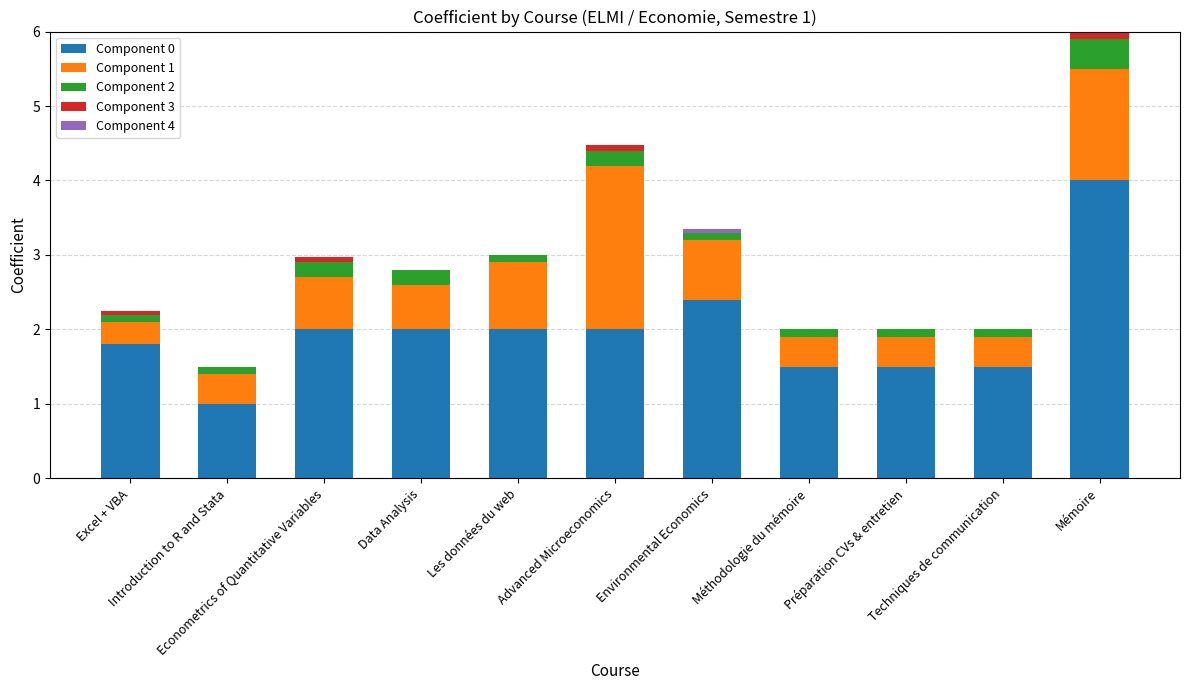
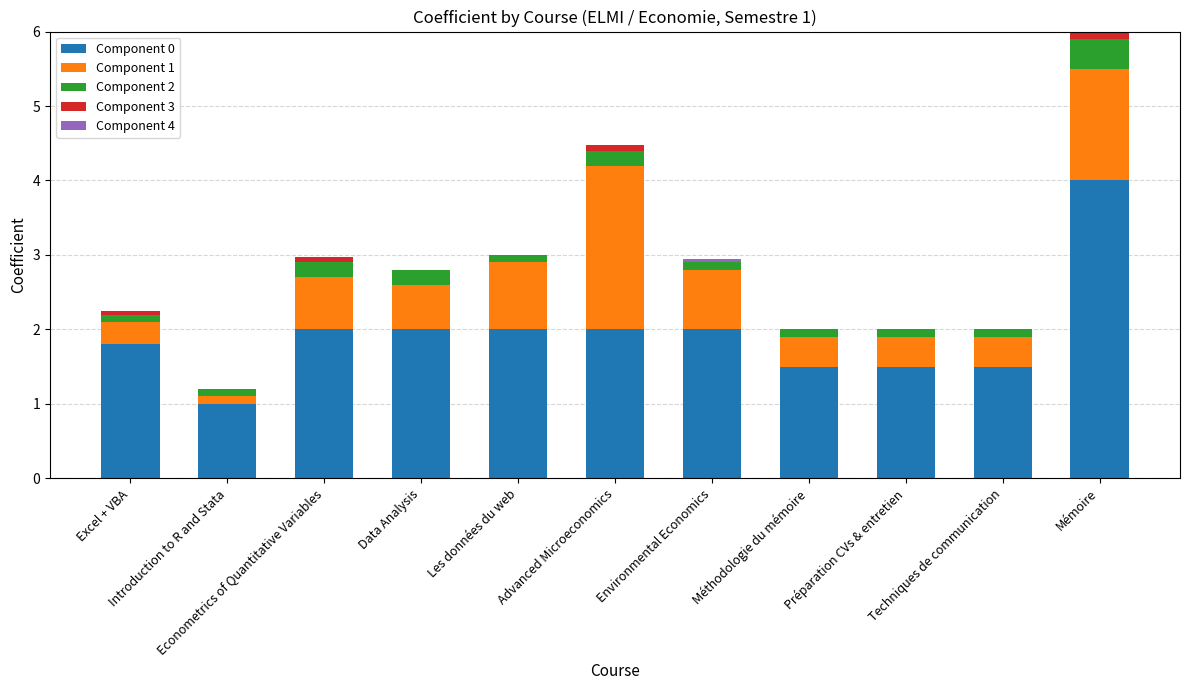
  {
    "Component 0": {
      "Excel + VBA": 1.8,
      "Introduction to R and Stata": 1.0,
      "Econometrics of Quantitative Variables": 2.0,
      "Data Analysis": 2.0,
      "Les données du web": 2.0,
      "Advanced Microeconomics": 2.0,
-     "Environmental Economics": 2.4,
+     "Environmental Economics": 2.0,
      "Méthodologie du mémoire": 1.5,
      "Préparation CVs & entretien": 1.5,
      "Techniques de communication": 1.5,
      "Mémoire": 4.0
    },
    "Component 1": {
      "Excel + VBA": 0.3,
-     "Introduction to R and Stata": 0.4,
+     "Introduction to R and Stata": 0.1,
      "Econometrics of Quantitative Variables": 0.7,
      "Data Analysis": 0.6,
      "Les données du web": 0.9,
      "Advanced Microeconomics": 2.2,
      "Environmental Economics": 0.8,
      "Méthodologie du mémoire": 0.4,
      "Préparation CVs & entretien": 0.4,
      "Techniques de communication": 0.4,
      "Mémoire": 1.5
    },
    "Component 2": {
      "Excel + VBA": 0.1,
      "Introduction to R and Stata": 0.1,
      "Econometrics of Quantitative Variables": 0.2,
      "Data Analysis": 0.2,
      "Les données du web": 0.1,
      "Advanced Microeconomics": 0.2,
      "Environmental Economics": 0.1,
      "Méthodologie du mémoire": 0.1,
      "Préparation CVs & entretien": 0.1,
      "Techniques de communication": 0.1,
      "Mémoire": 0.4
    },
    "Component 3": {
      "Excel + VBA": 0.0,
      "Introduction to R and Stata": 0.0,
      "Econometrics of Quantitative Variables": 0.1,
      "Data Analysis": 0.0,
      "Les données du web": 0.0,
      "Advanced Microeconomics": 0.1,
      "Environmental Economics": 0.0,
      "Méthodologie du mémoire": 0.0,
      "Préparation CVs & entretien": 0.0,
      "Techniques de communication": 0.0,
      "Mémoire": 0.1
    },
    "Component 4": {
      "Excel + VBA": 0.0,
      "Introduction to R and Stata": 0.0,
      "Econometrics of Quantitative Variables": 0.0,
      "Data Analysis": 0.0,
      "Les données du web": 0.0,
      "Advanced Microeconomics": 0.0,
      "Environmental Economics": 0.0,
      "Méthodologie du mémoire": 0.0,
      "Préparation CVs & entretien": 0.0,
      "Techniques de communication": 0.0,
      "Mémoire": 0.0
    }
  }
